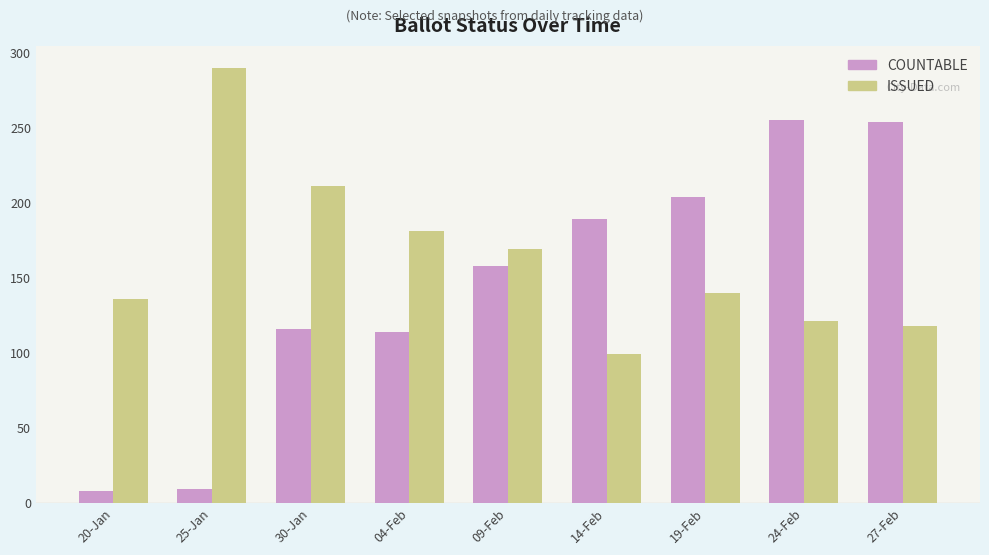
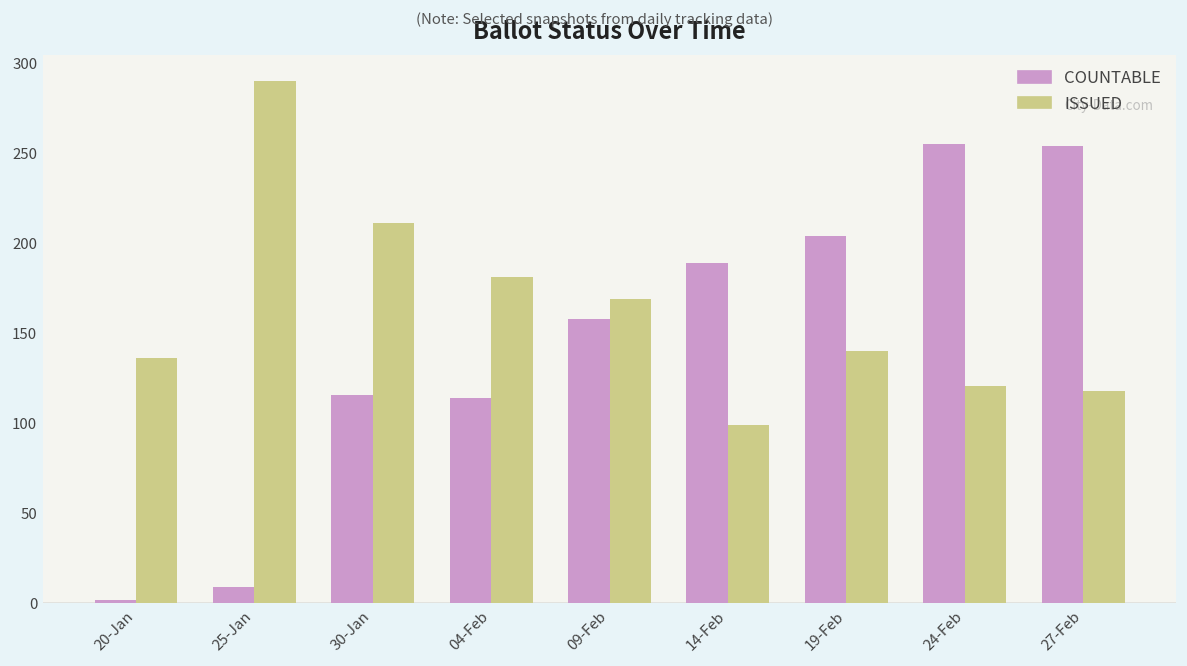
  {
    "COUNTABLE": {
-     "20-Jan": 8,
+     "20-Jan": 2,
      "25-Jan": 9,
      "30-Jan": 116,
      "04-Feb": 114,
      "09-Feb": 158,
      "14-Feb": 189,
      "19-Feb": 204,
      "24-Feb": 255,
      "27-Feb": 254
    },
    "ISSUED": {
      "20-Jan": 136,
      "25-Jan": 290,
      "30-Jan": 211,
      "04-Feb": 181,
      "09-Feb": 169,
      "14-Feb": 99,
      "19-Feb": 140,
      "24-Feb": 121,
      "27-Feb": 118
    }
  }
